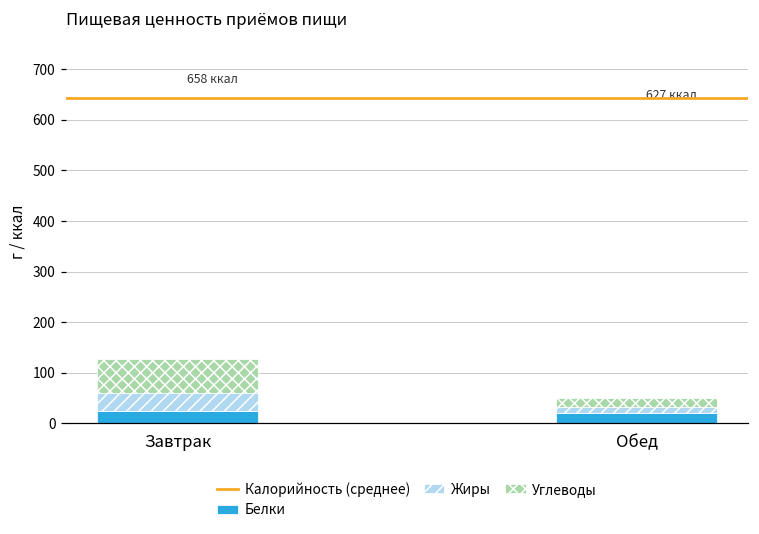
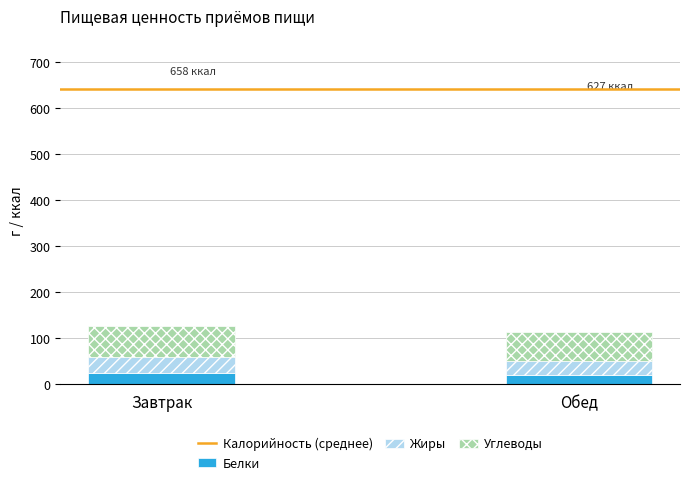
  {
    "Белки": {
      "Завтрак": 30,
      "Обед": 20
    },
    "Жиры": {
      "Завтрак": 40,
-     "Обед": 10
+     "Обед": 30
    },
    "Углеводы": {
      "Завтрак": 70,
-     "Обед": 20
+     "Обед": 60
    }
  }
